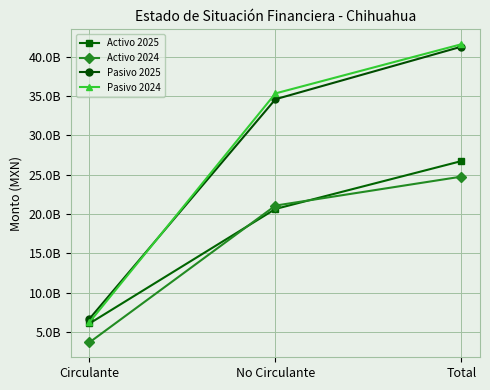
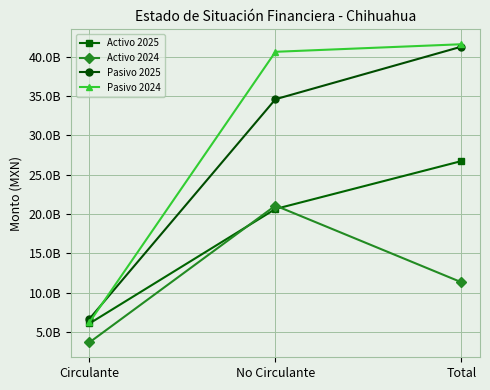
  {
    "Activo 2024": {
      "Circulante": 4000000000,
      "No Circulante": 21000000000,
-     "Total": 25000000000
+     "Total": 11000000000
    },
    "Pasivo 2024": {
-     "No Circulante": 35000000000
+     "No Circulante": 41000000000
    }
  }
